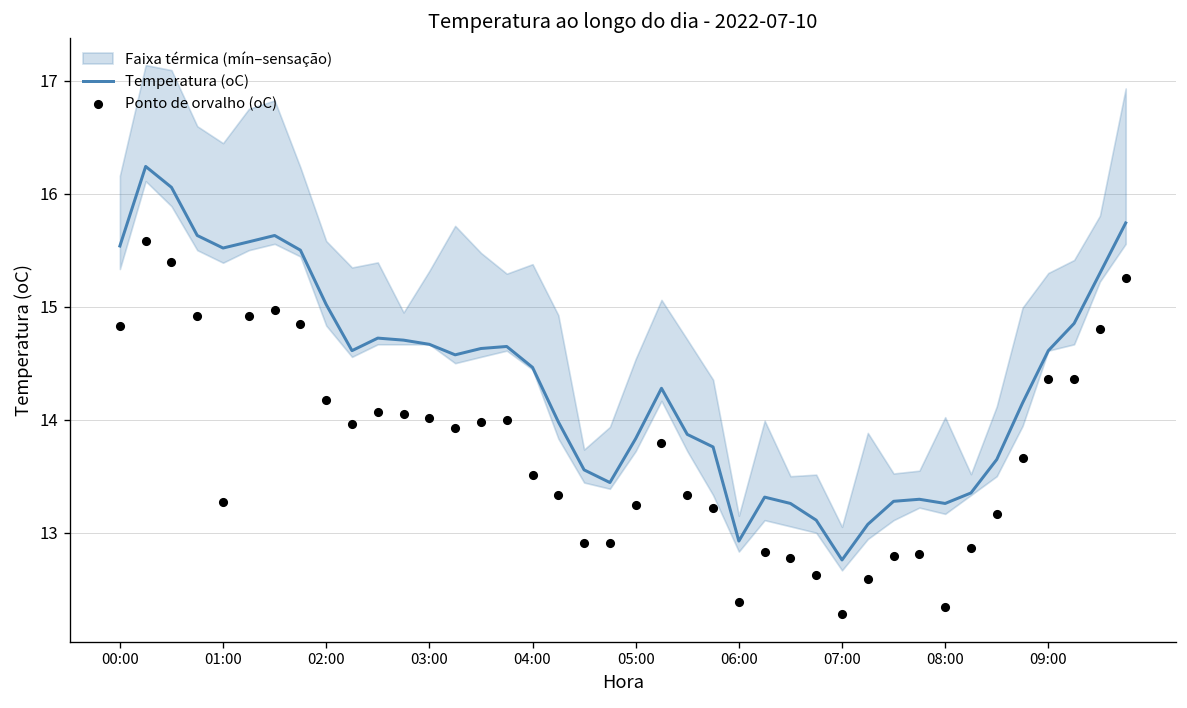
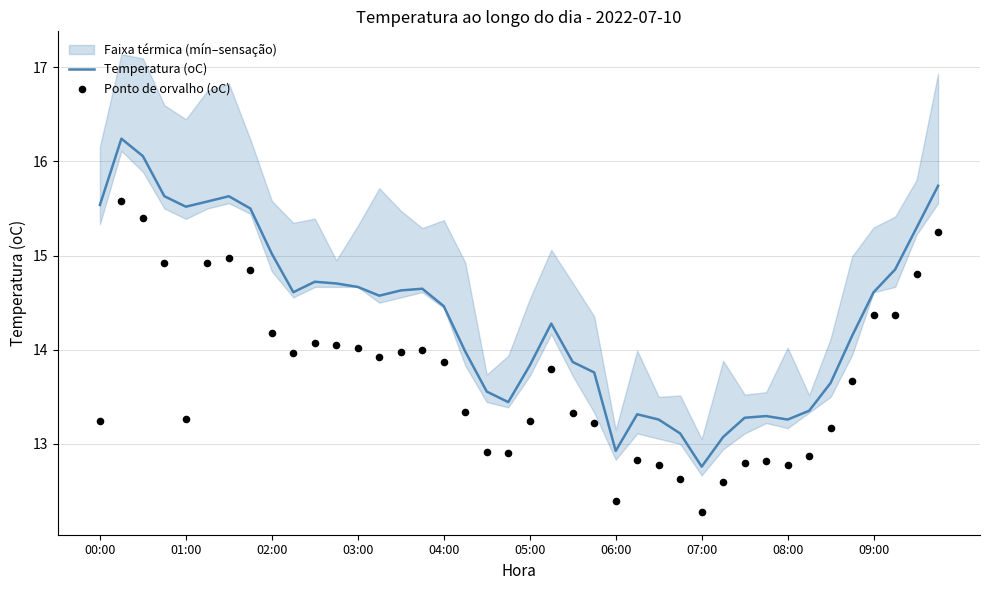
  {
    "Ponto de orvalho (oC)": {
-     "00:00": 14.8,
-     "04:00": 13.5,
-     "08:00": 12.3
+     "00:00": 13.2,
+     "04:00": 13.9,
+     "08:00": 12.8
    }
  }
